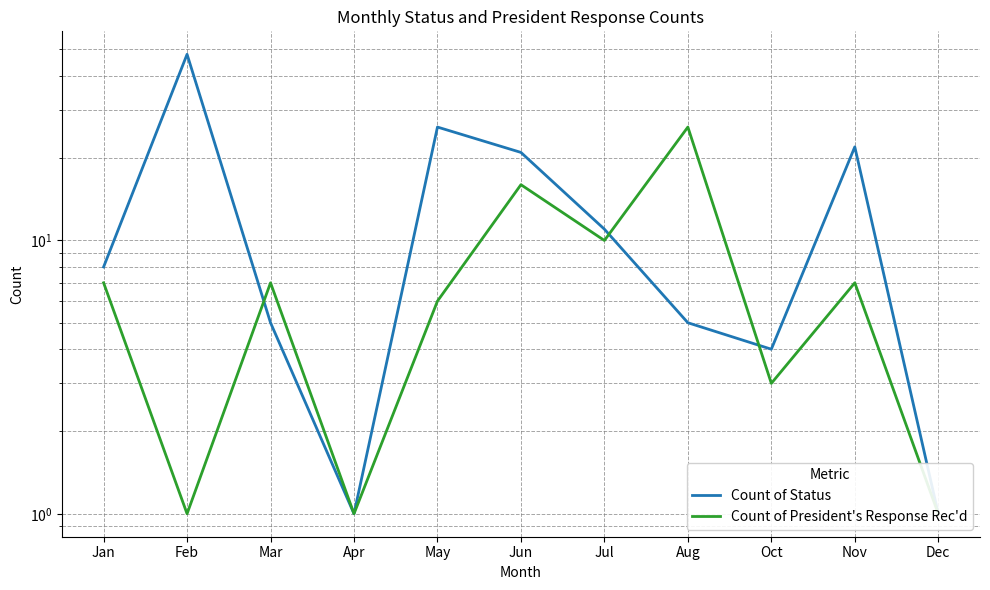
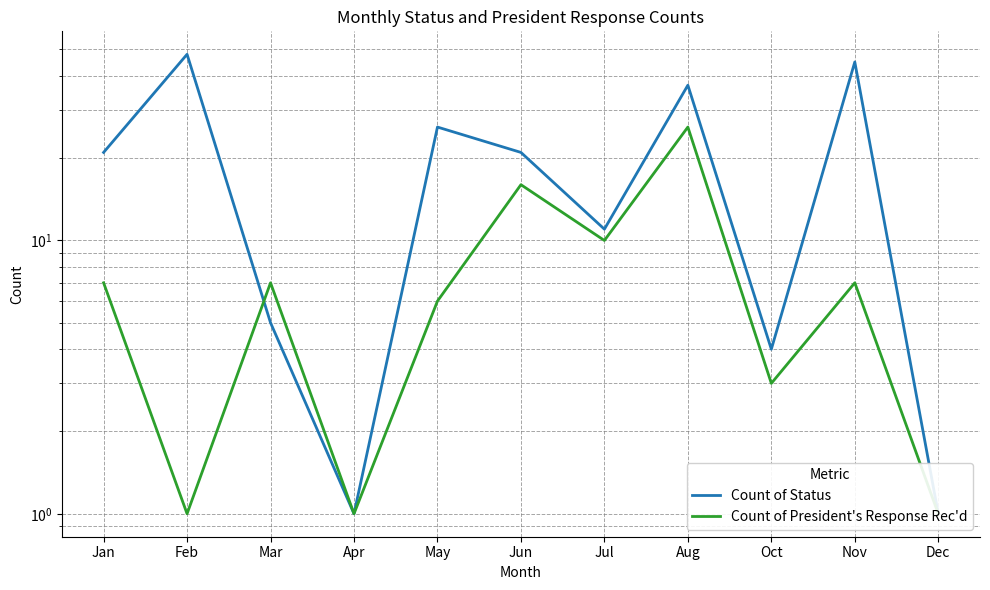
  {
    "Count of Status": {
-     "Jan": 8,
+     "Jan": 21,
      "Feb": 48,
      "Mar": 5,
      "May": 26,
      "Jun": 21,
      "Jul": 11,
-     "Aug": 5,
+     "Aug": 37,
      "Oct": 4,
-     "Nov": 22
+     "Nov": 45
    },
    "Count of President's Response Rec'd": {
      "Jan": 7,
      "Feb": 1,
      "Mar": 7,
      "May": 6,
      "Jun": 16,
      "Jul": 10,
      "Aug": 26,
      "Oct": 3,
      "Nov": 7
    }
  }
